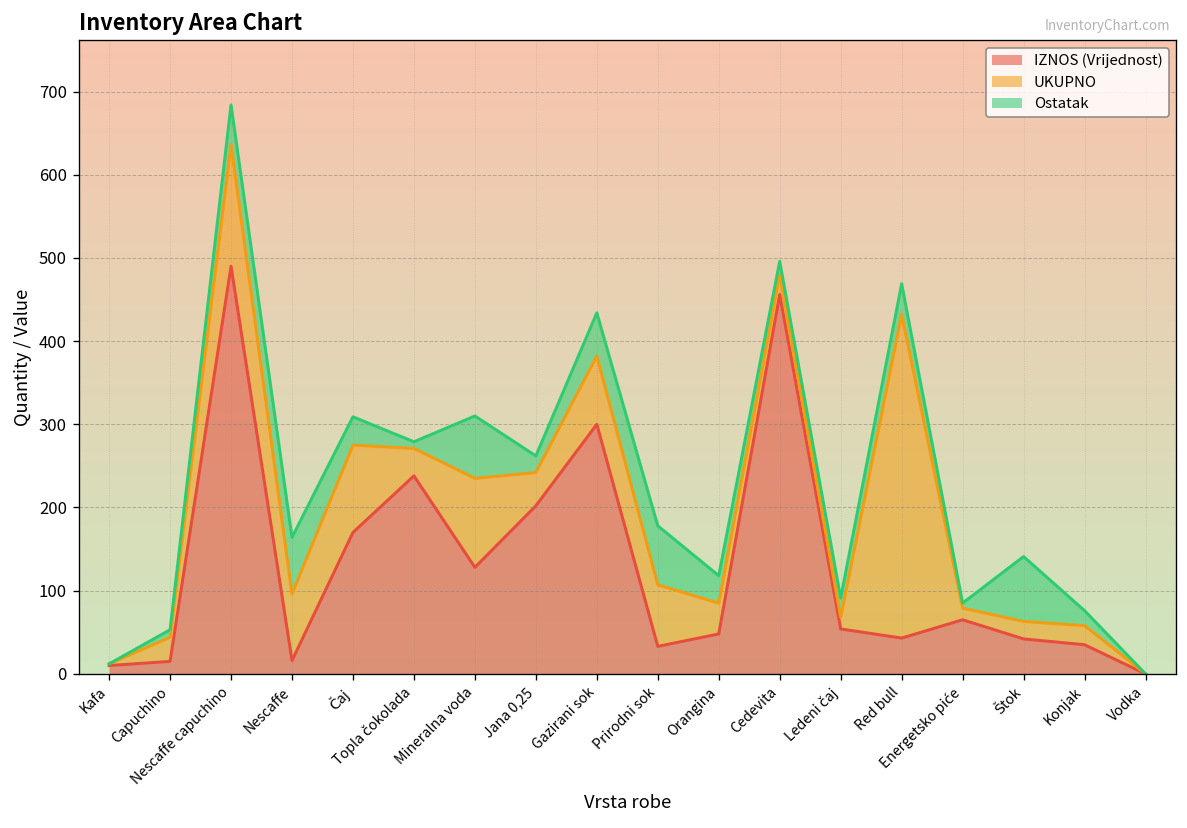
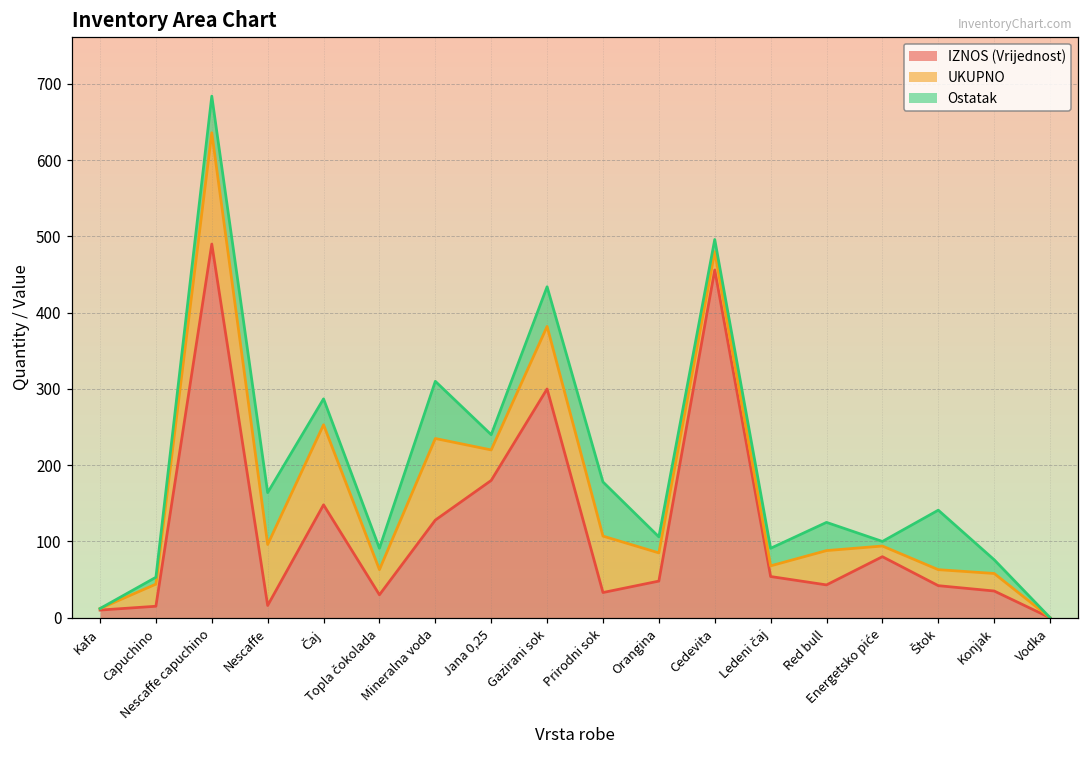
  {
    "IZNOS (Vrijednost)": {
      "Capuchino": 20,
      "Nescaffe capuchino": 490,
      "Nescaffe": 20,
-     "Čaj": 170,
-     "Topla čokolada": 240,
+     "Čaj": 150,
+     "Topla čokolada": 30,
      "Mineralna voda": 130,
-     "Jana 0,25": 200,
+     "Jana 0,25": 180,
      "Gazirani sok": 300,
      "Prirodni sok": 30,
      "Orangina": 50,
      "Cedevita": 460,
      "Ledeni čaj": 50,
      "Red bull": 40,
-     "Energetsko piće": 70,
+     "Energetsko piće": 80,
      "Štok": 40,
      "Konjak": 40
    },
    "UKUPNO": {
      "Capuchino": 30,
      "Nescaffe capuchino": 150,
      "Nescaffe": 80,
      "Čaj": 110,
      "Topla čokolada": 30,
      "Mineralna voda": 110,
      "Jana 0,25": 40,
      "Gazirani sok": 80,
      "Prirodni sok": 70,
      "Orangina": 40,
      "Cedevita": 20,
      "Ledeni čaj": 10,
-     "Red bull": 390,
+     "Red bull": 50,
      "Energetsko piće": 10,
      "Štok": 20,
      "Konjak": 20
    },
    "Ostatak": {
      "Capuchino": 10,
      "Nescaffe capuchino": 50,
      "Nescaffe": 70,
      "Čaj": 30,
-     "Topla čokolada": 10,
+     "Topla čokolada": 30,
      "Mineralna voda": 80,
      "Jana 0,25": 20,
      "Gazirani sok": 50,
      "Prirodni sok": 70,
-     "Orangina": 30,
+     "Orangina": 20,
      "Cedevita": 20,
      "Ledeni čaj": 20,
      "Red bull": 40,
      "Energetsko piće": 10,
      "Štok": 80,
      "Konjak": 20
    }
  }
